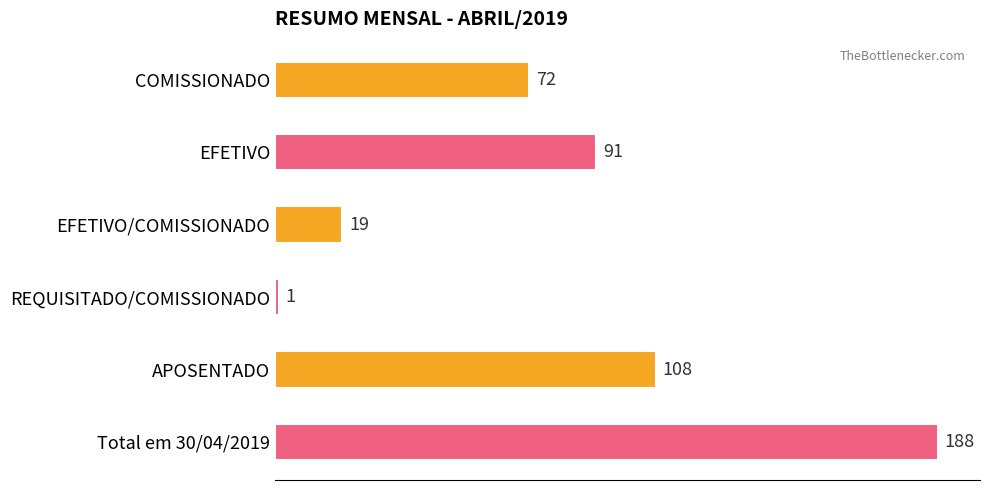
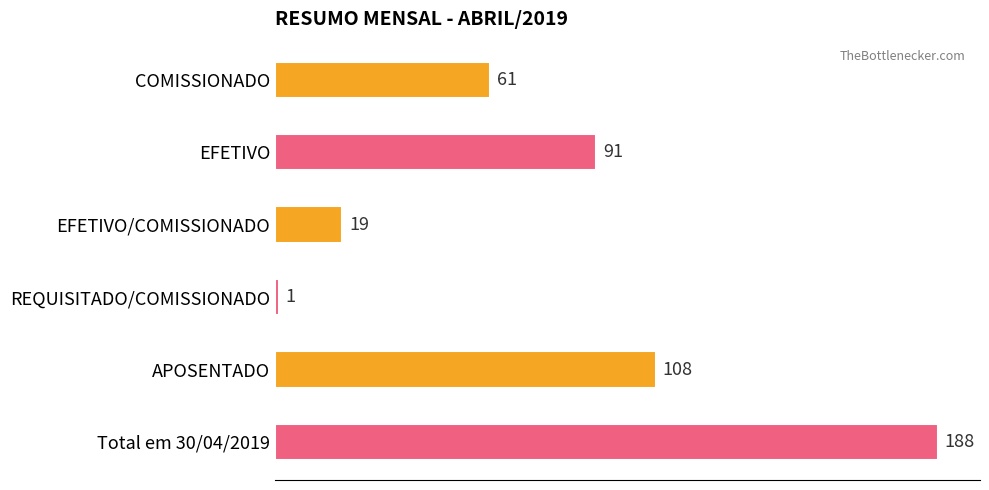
  {
-   "COMISSIONADO": 72,
+   "COMISSIONADO": 61,
    "EFETIVO": 91,
    "EFETIVO/COMISSIONADO": 19,
    "REQUISITADO/COMISSIONADO": 1,
    "APOSENTADO": 108,
    "Total em 30/04/2019": 188
  }
